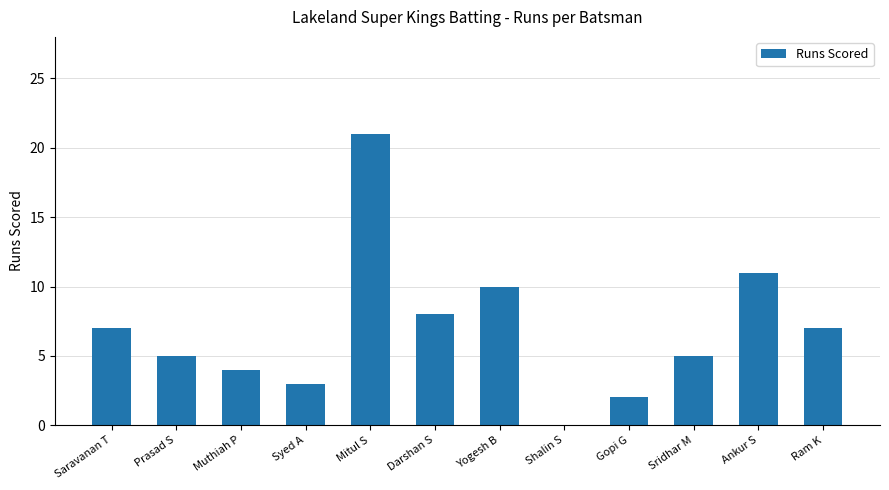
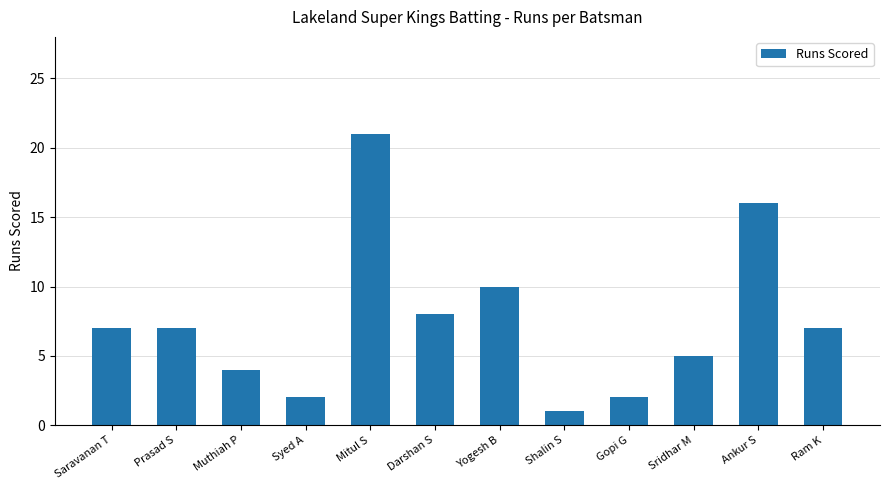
  {
    "Saravanan T": 7,
-   "Prasad S": 5,
+   "Prasad S": 7,
    "Muthiah P": 4,
-   "Syed A": 3,
+   "Syed A": 2,
    "Mitul S": 21,
    "Darshan S": 8,
    "Yogesh B": 10,
-   "Shalin S": 0,
+   "Shalin S": 1,
    "Gopi G": 2,
    "Sridhar M": 5,
-   "Ankur S": 11,
+   "Ankur S": 16,
    "Ram K": 7
  }
